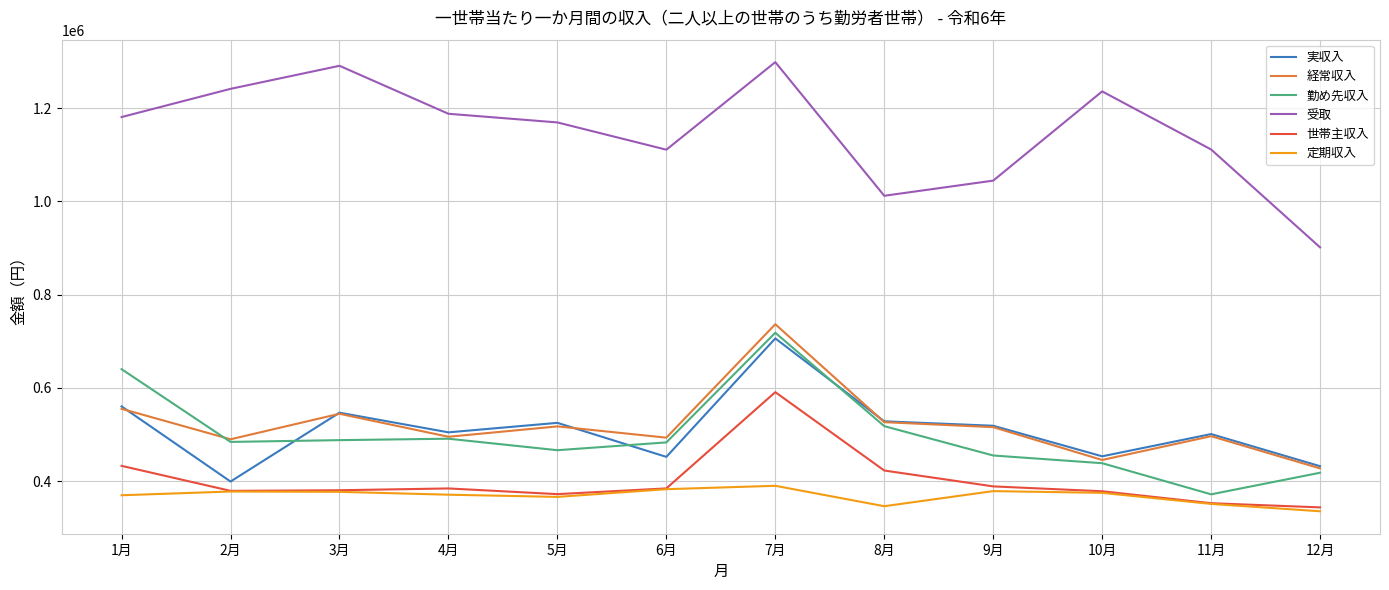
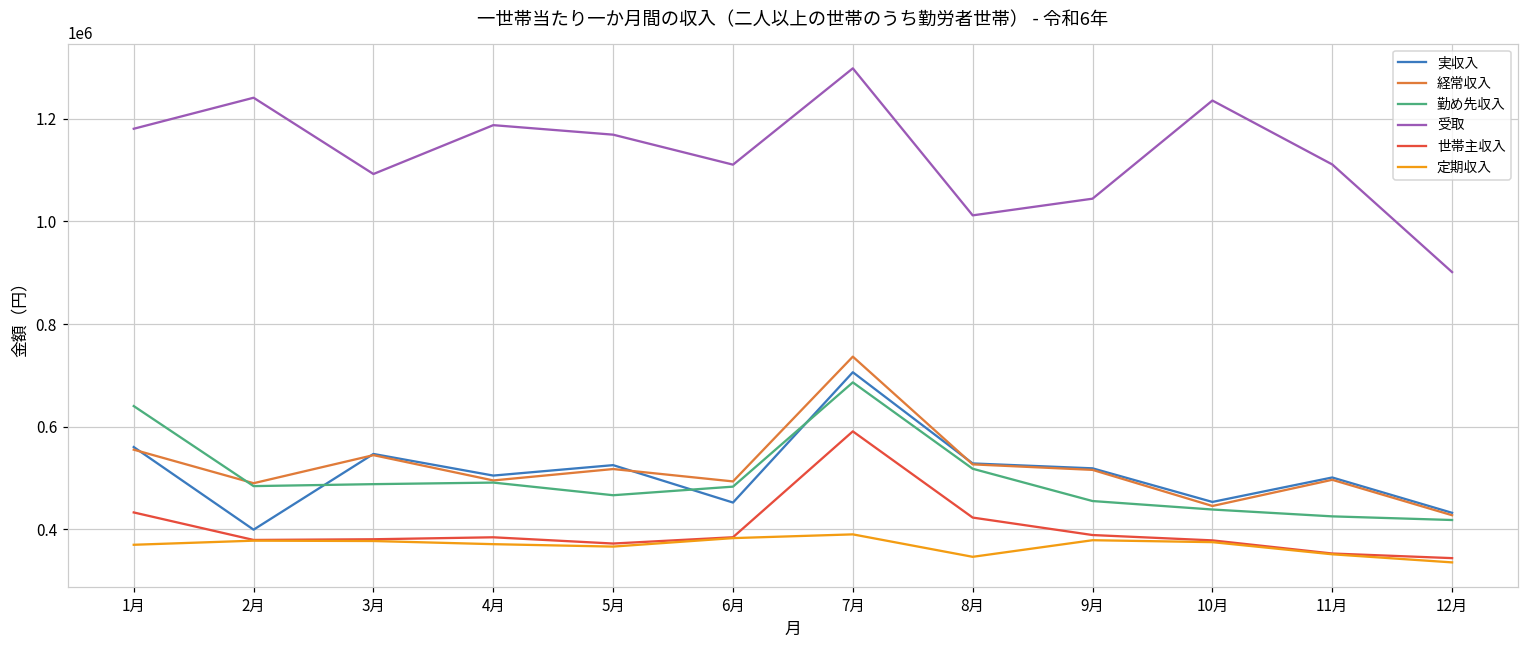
  {
    "実収入": {
      "2月": 400000,
      "4月": 500000,
      "5月": 520000,
      "6月": 450000,
      "7月": 710000,
      "10月": 450000
    },
    "勤め先収入": {
      "1月": 640000,
      "2月": 480000,
      "3月": 490000,
      "5月": 470000,
      "6月": 480000,
-     "7月": 720000,
+     "7月": 690000,
      "8月": 520000,
      "9月": 450000,
      "10月": 440000,
-     "11月": 370000,
+     "11月": 430000,
      "12月": 420000
    },
    "受取": {
      "1月": 1180000,
      "2月": 1240000,
-     "3月": 1290000,
+     "3月": 1090000,
      "4月": 1190000,
      "5月": 1170000,
      "6月": 1110000,
      "7月": 1300000,
      "8月": 1010000,
      "9月": 1040000,
      "10月": 1240000,
      "11月": 1110000,
      "12月": 900000
    }
  }
